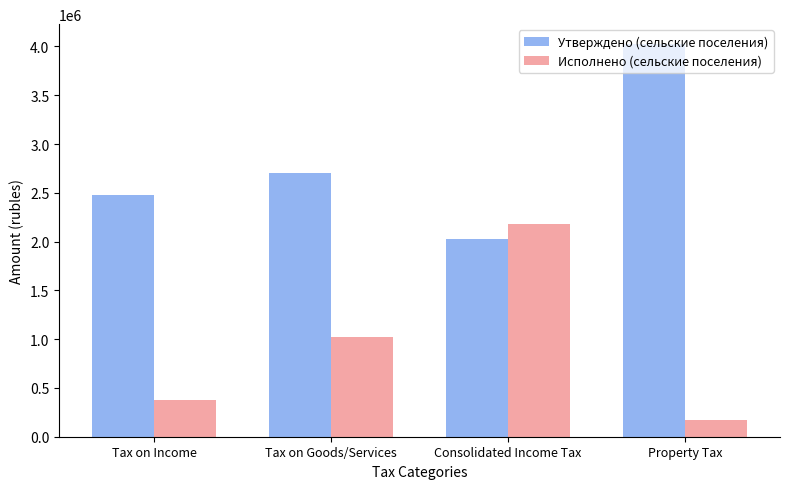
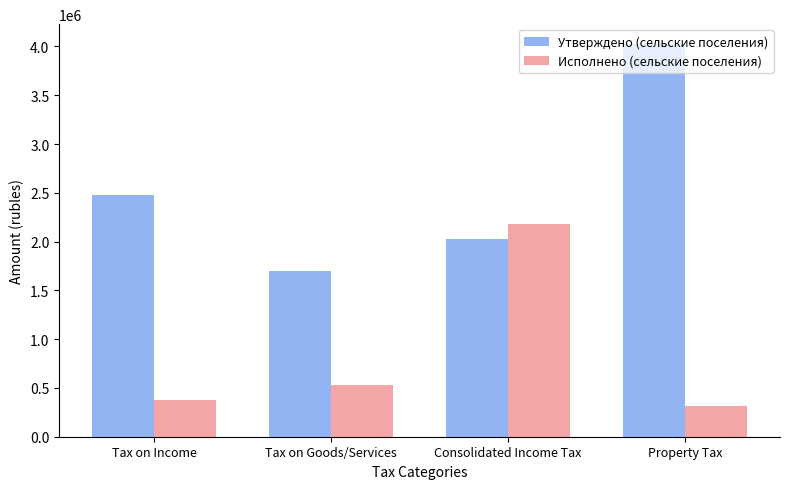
  {
    "Утверждено (сельские поселения)": {
      "Tax on Income": 2500000,
-     "Tax on Goods/Services": 2700000,
+     "Tax on Goods/Services": 1700000,
      "Consolidated Income Tax": 2000000
    },
    "Исполнено (сельские поселения)": {
      "Tax on Income": 400000,
-     "Tax on Goods/Services": 1000000,
+     "Tax on Goods/Services": 500000,
      "Consolidated Income Tax": 2200000,
-     "Property Tax": 200000
+     "Property Tax": 300000
    }
  }
